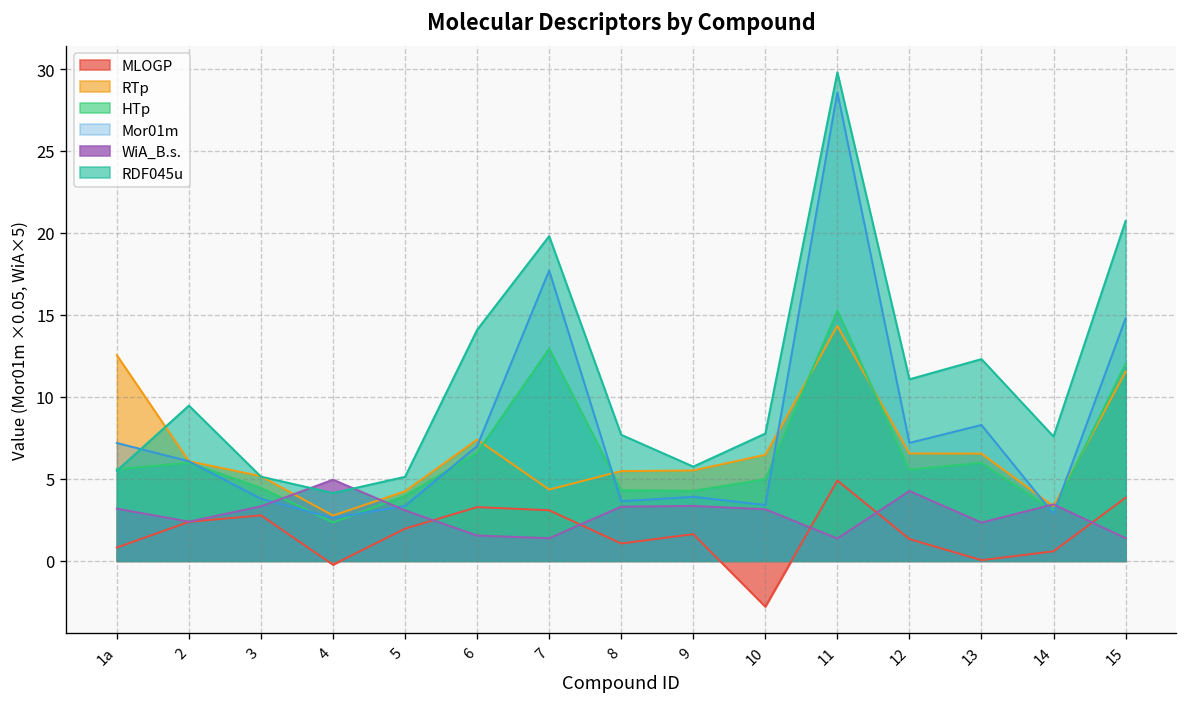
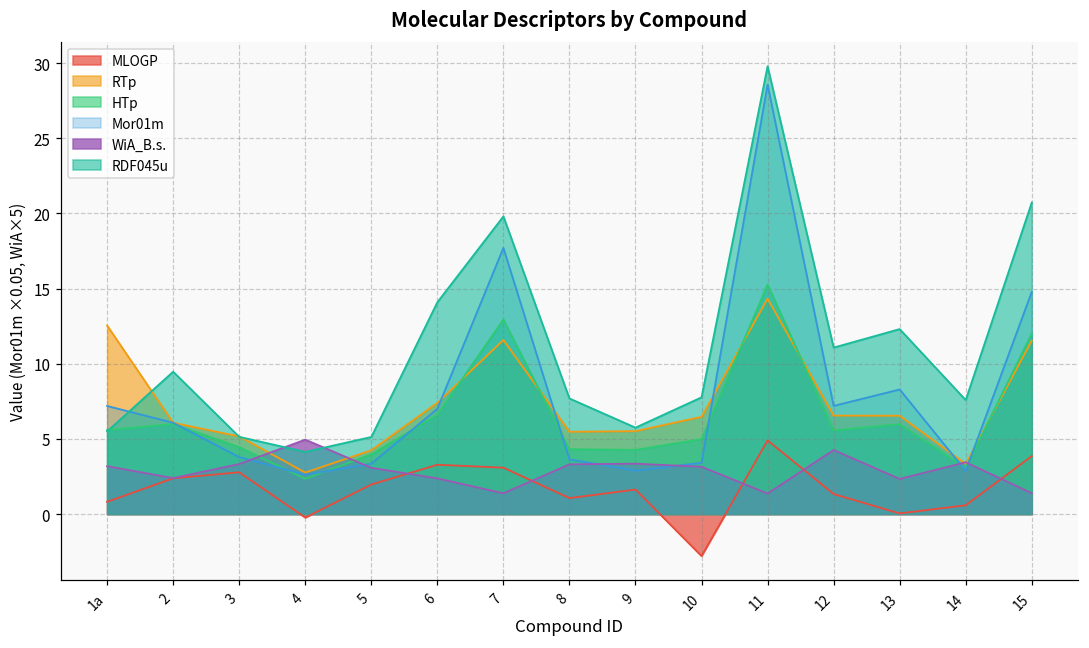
  {
    "RTp": {
      "1a": 12.5,
      "5": 4.2,
      "6": 7.4,
-     "7": 4.4,
+     "7": 11.6,
      "8": 5.5,
      "9": 5.5,
      "10": 6.5,
      "11": 14.3,
      "12": 6.6,
      "13": 6.5,
      "15": 11.5
    },
    "Mor01m": {
      "1a": 7.2,
      "3": 3.8,
      "5": 3.3,
      "6": 7.0,
      "7": 17.7,
      "8": 3.6,
-     "9": 3.9,
+     "9": 2.9,
      "10": 3.4,
      "11": 28.6,
      "12": 7.2,
      "13": 8.3,
      "14": 2.9,
      "15": 14.8
    },
    "WiA_B.s.": {
      "1a": 3.2,
      "3": 3.3,
      "4": 5.0,
      "5": 3.1,
-     "6": 1.5,
+     "6": 2.4,
      "7": 1.4,
      "8": 3.3,
      "9": 3.4,
      "10": 3.1,
      "11": 1.4,
      "12": 4.3,
      "13": 2.3,
      "15": 1.4
    }
  }
